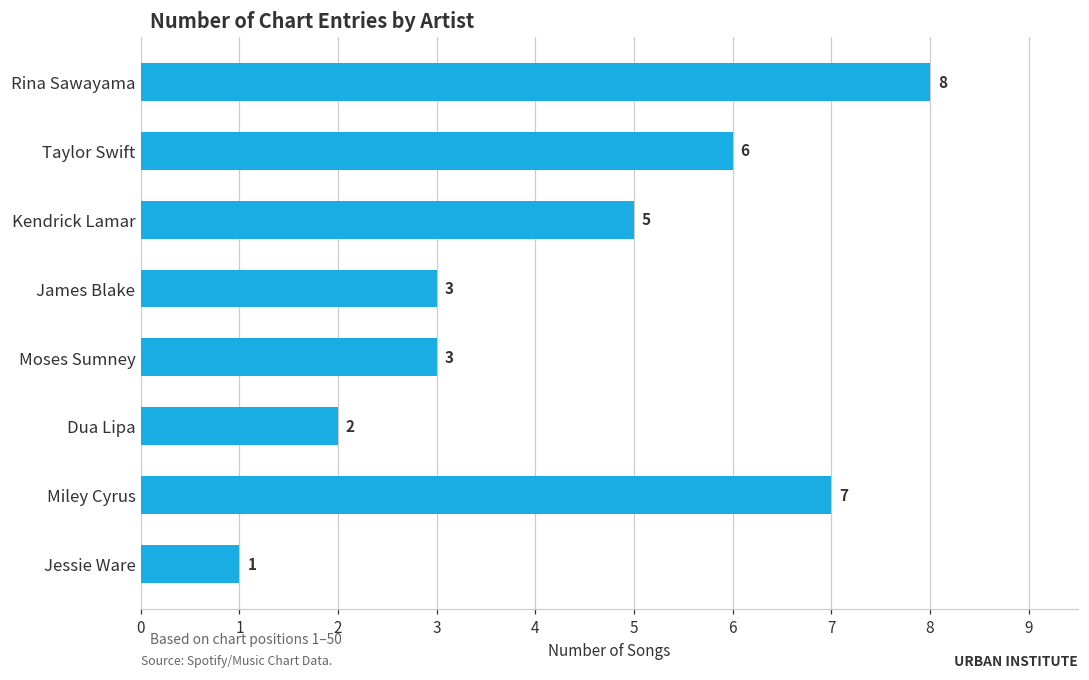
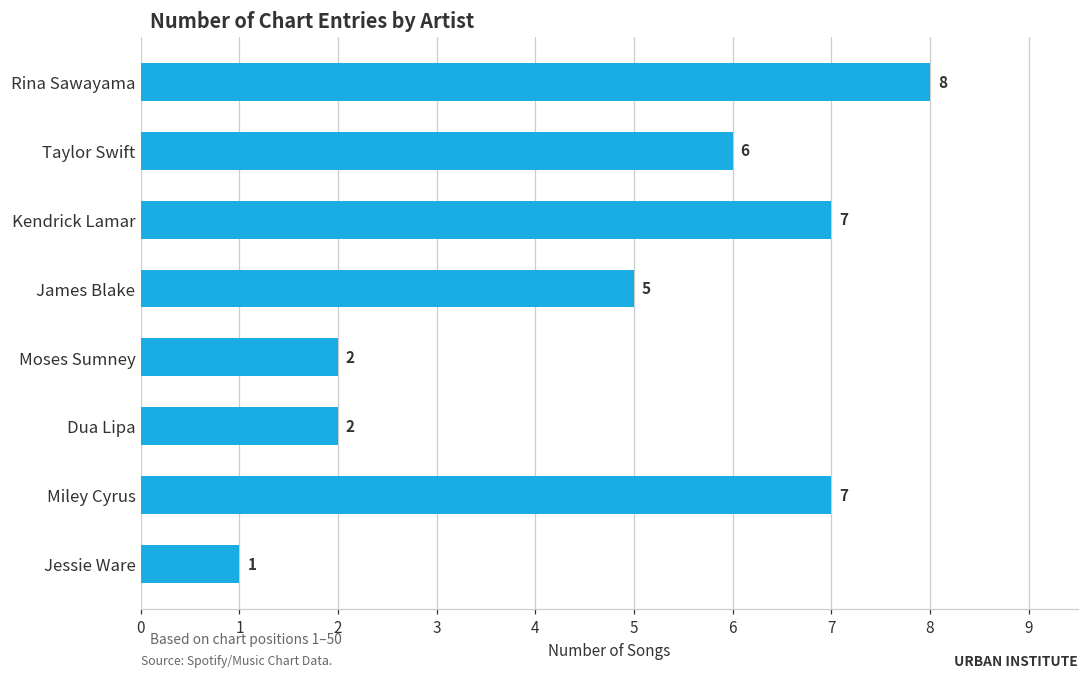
  {
    "Rina Sawayama": 8,
    "Taylor Swift": 6,
-   "Kendrick Lamar": 5,
-   "James Blake": 3,
-   "Moses Sumney": 3,
+   "Kendrick Lamar": 7,
+   "James Blake": 5,
+   "Moses Sumney": 2,
    "Dua Lipa": 2,
    "Miley Cyrus": 7,
    "Jessie Ware": 1
  }
